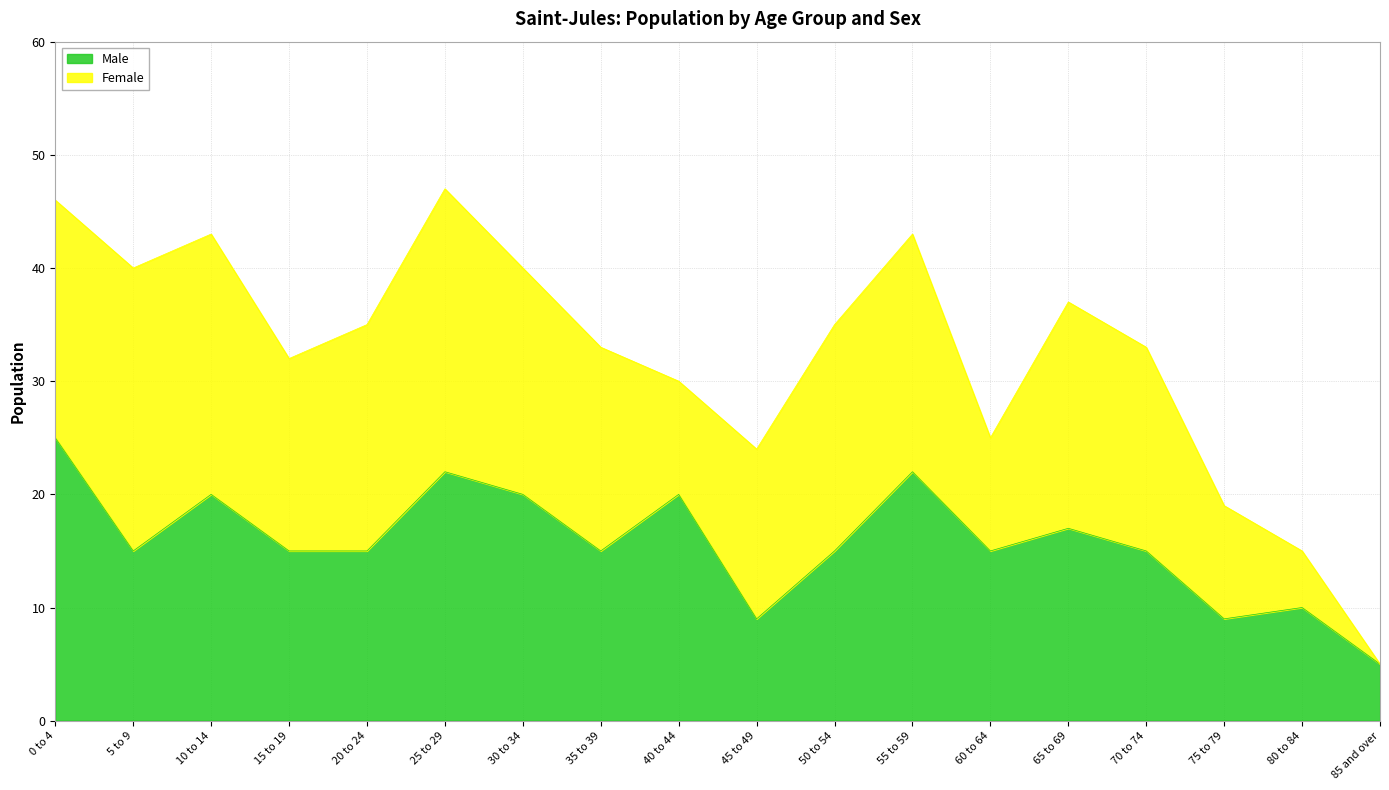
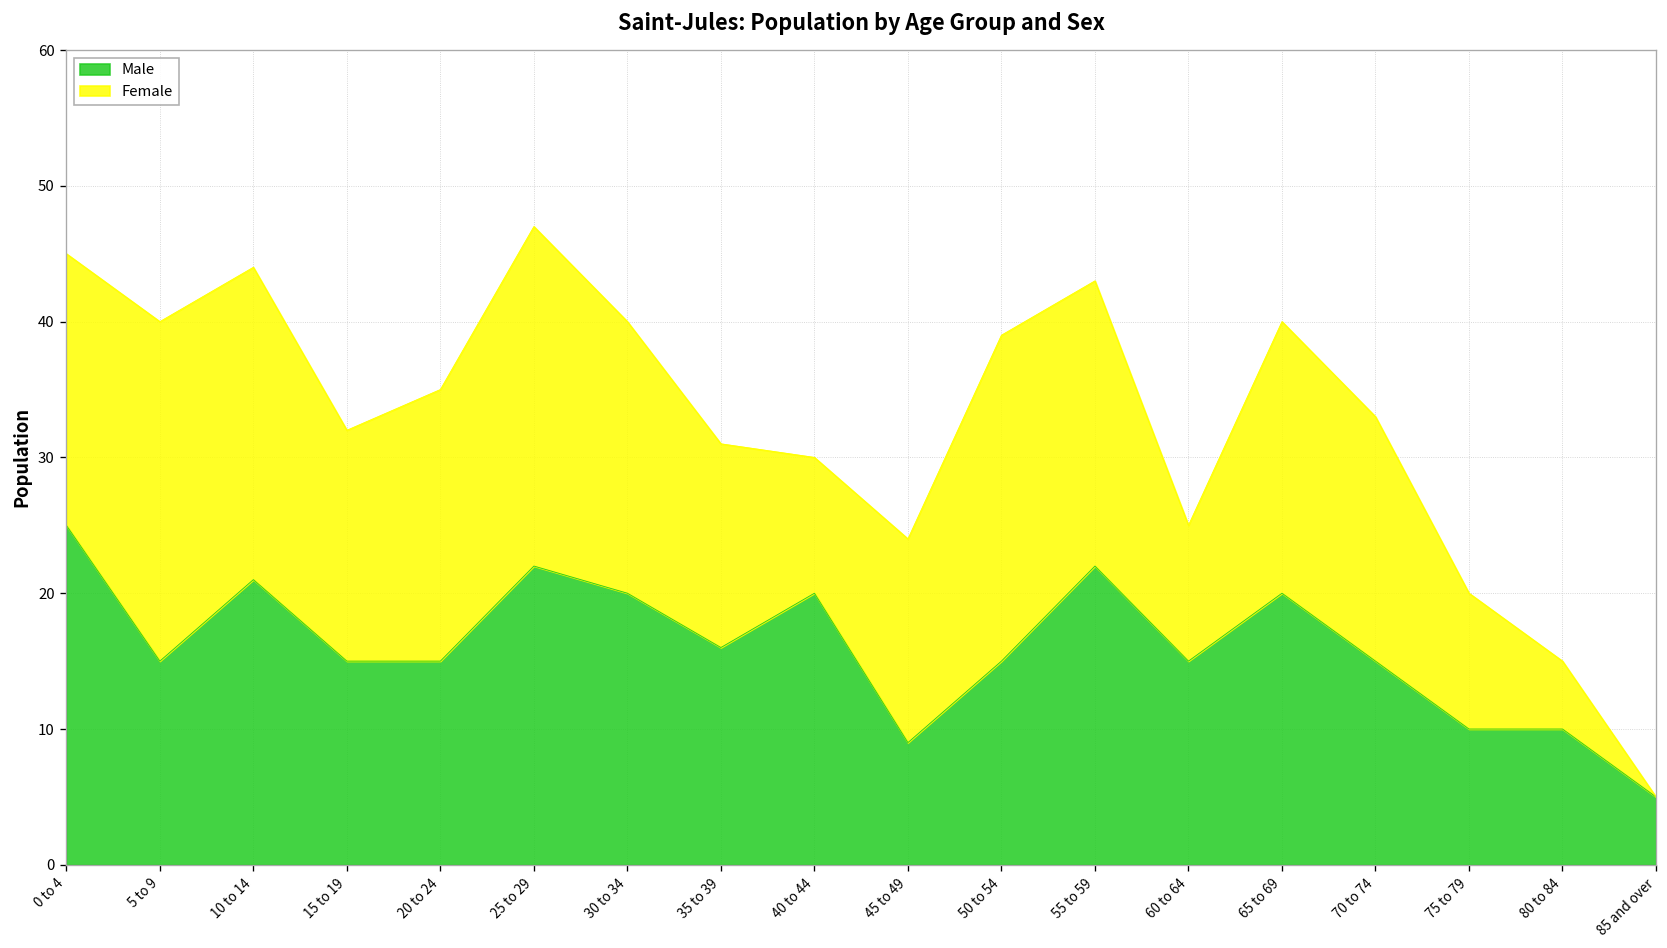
  {
    "Male": {
      "0 to 4": 25,
      "5 to 9": 15,
-     "10 to 14": 20,
+     "10 to 14": 21,
      "15 to 19": 15,
      "20 to 24": 15,
      "25 to 29": 22,
      "30 to 34": 20,
-     "35 to 39": 15,
+     "35 to 39": 16,
      "40 to 44": 20,
      "45 to 49": 9,
      "50 to 54": 15,
      "55 to 59": 22,
      "60 to 64": 15,
-     "65 to 69": 17,
+     "65 to 69": 20,
      "70 to 74": 15,
-     "75 to 79": 9,
+     "75 to 79": 10,
      "80 to 84": 10
    },
    "Female": {
-     "0 to 4": 21,
+     "0 to 4": 20,
      "5 to 9": 25,
      "10 to 14": 23,
      "15 to 19": 17,
      "20 to 24": 20,
      "25 to 29": 25,
      "30 to 34": 20,
-     "35 to 39": 18,
+     "35 to 39": 15,
      "40 to 44": 10,
      "45 to 49": 15,
-     "50 to 54": 20,
+     "50 to 54": 24,
      "55 to 59": 21,
      "60 to 64": 10,
      "65 to 69": 20,
      "70 to 74": 18,
      "75 to 79": 10,
      "80 to 84": 5
    }
  }
